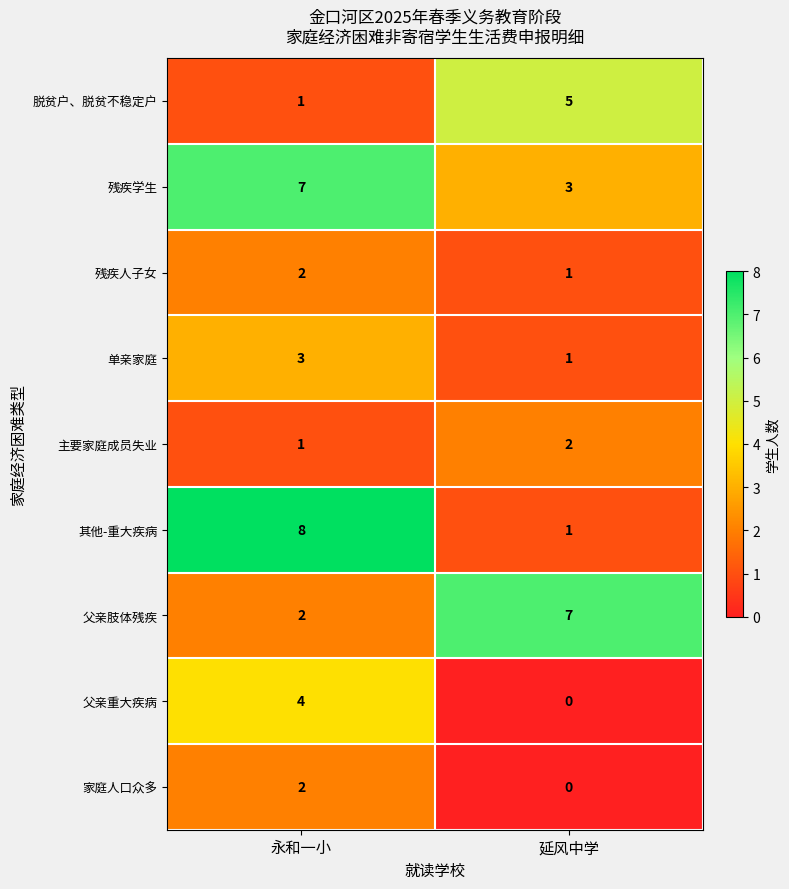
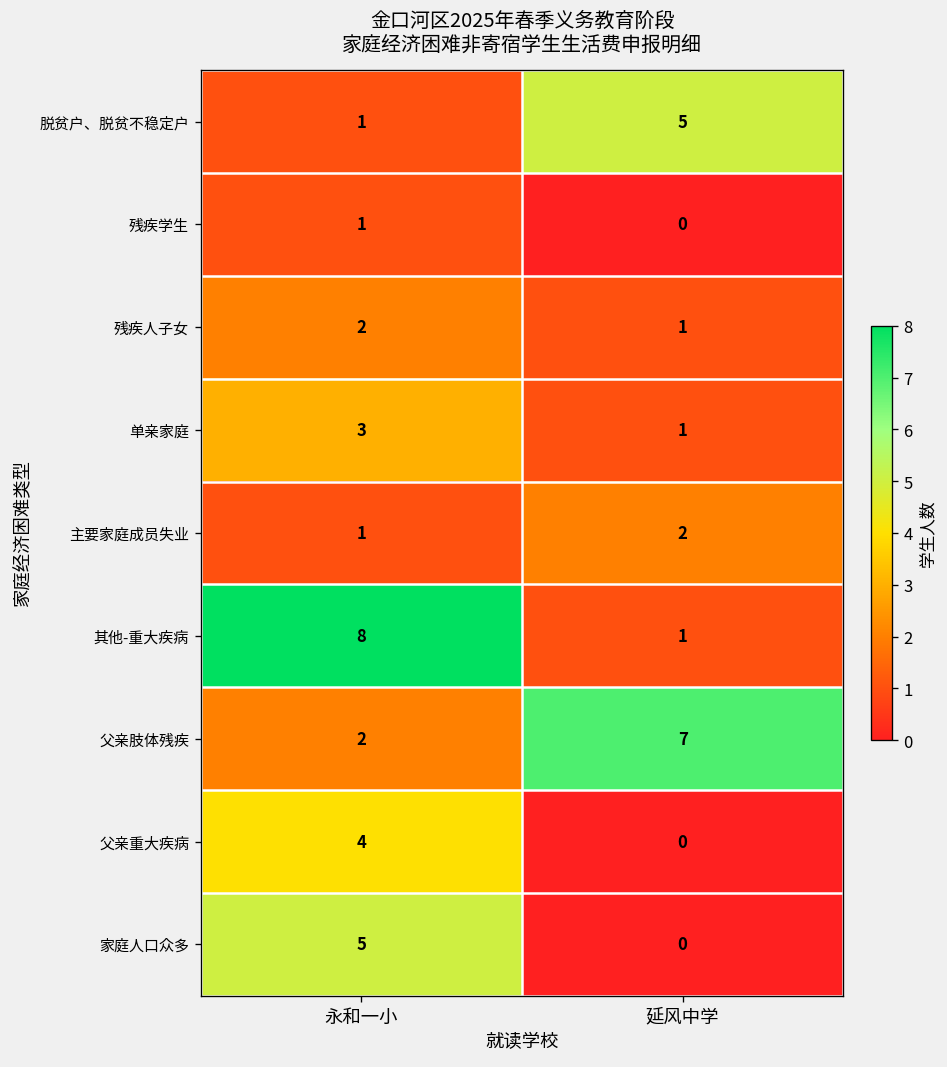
  {
    "脱贫户、脱贫不稳定户": {
      "永和一小": 1,
      "延风中学": 5
    },
    "残疾学生": {
-     "永和一小": 7,
-     "延风中学": 3
+     "永和一小": 1,
+     "延风中学": 0
    },
    "残疾人子女": {
      "永和一小": 2,
      "延风中学": 1
    },
    "单亲家庭": {
      "永和一小": 3,
      "延风中学": 1
    },
    "主要家庭成员失业": {
      "永和一小": 1,
      "延风中学": 2
    },
    "其他-重大疾病": {
      "永和一小": 8,
      "延风中学": 1
    },
    "父亲肢体残疾": {
      "永和一小": 2,
      "延风中学": 7
    },
    "父亲重大疾病": {
      "永和一小": 4,
      "延风中学": 0
    },
    "家庭人口众多": {
-     "永和一小": 2,
+     "永和一小": 5,
      "延风中学": 0
    }
  }
